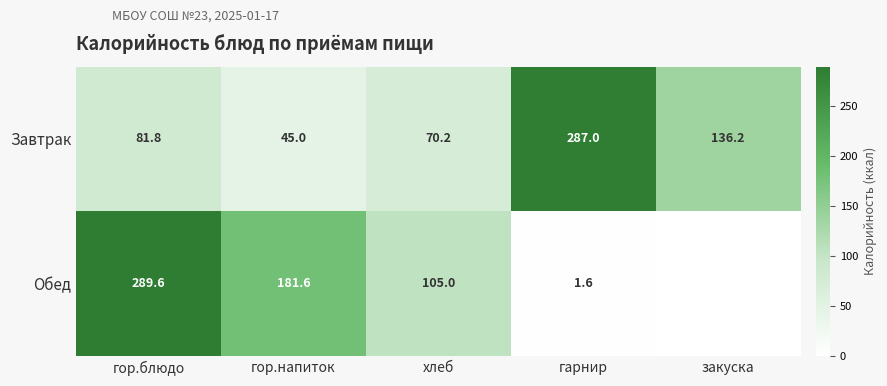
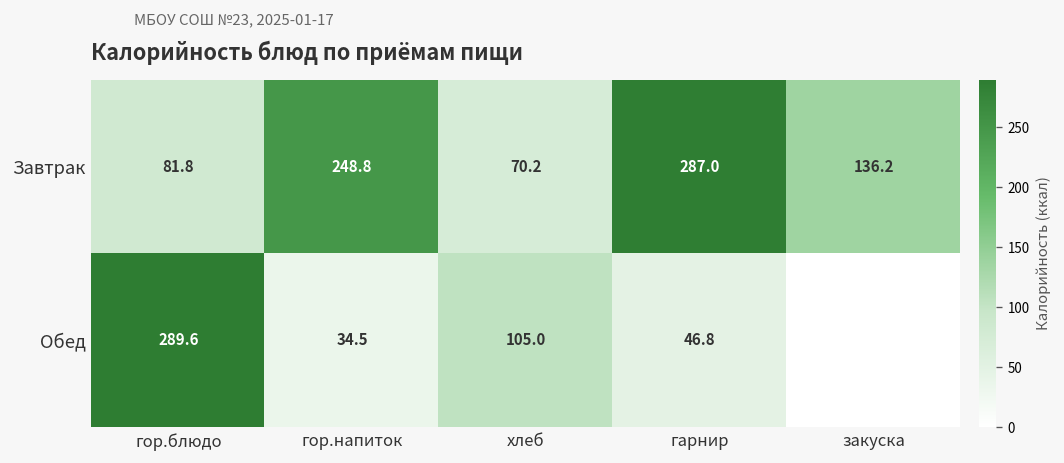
  {
    "Завтрак": {
      "гор.блюдо": 81.8,
-     "гор.напиток": 45.0,
+     "гор.напиток": 248.8,
      "хлеб": 70.2,
      "гарнир": 287.0,
      "закуска": 136.2
    },
    "Обед": {
      "гор.блюдо": 289.6,
-     "гор.напиток": 181.6,
+     "гор.напиток": 34.5,
      "хлеб": 105.0,
-     "гарнир": 1.6
+     "гарнир": 46.8
    }
  }
